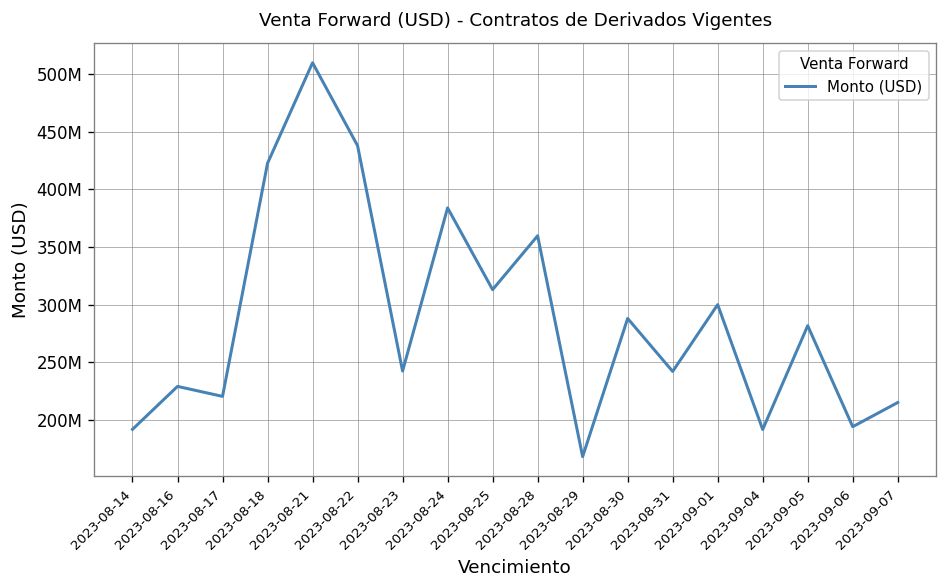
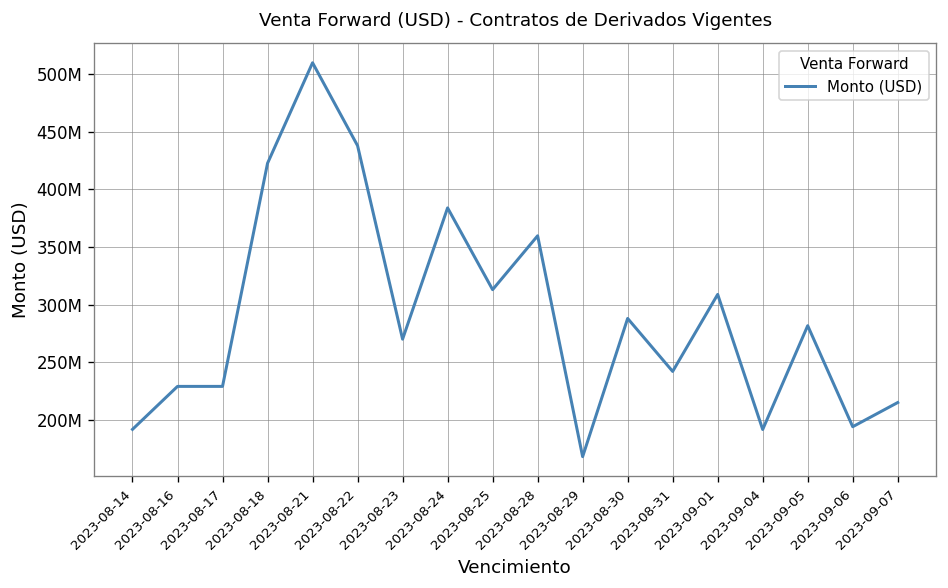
  {
    "2023-08-14": 190000000,
    "2023-08-16": 230000000,
-   "2023-08-17": 220000000,
+   "2023-08-17": 230000000,
    "2023-08-18": 420000000,
    "2023-08-21": 510000000,
    "2023-08-22": 440000000,
-   "2023-08-23": 240000000,
+   "2023-08-23": 270000000,
    "2023-08-24": 380000000,
    "2023-08-25": 310000000,
    "2023-08-28": 360000000,
    "2023-08-29": 170000000,
    "2023-08-30": 290000000,
    "2023-08-31": 240000000,
-   "2023-09-01": 300000000,
+   "2023-09-01": 310000000,
    "2023-09-04": 190000000,
    "2023-09-05": 280000000,
    "2023-09-06": 190000000,
    "2023-09-07": 220000000
  }
